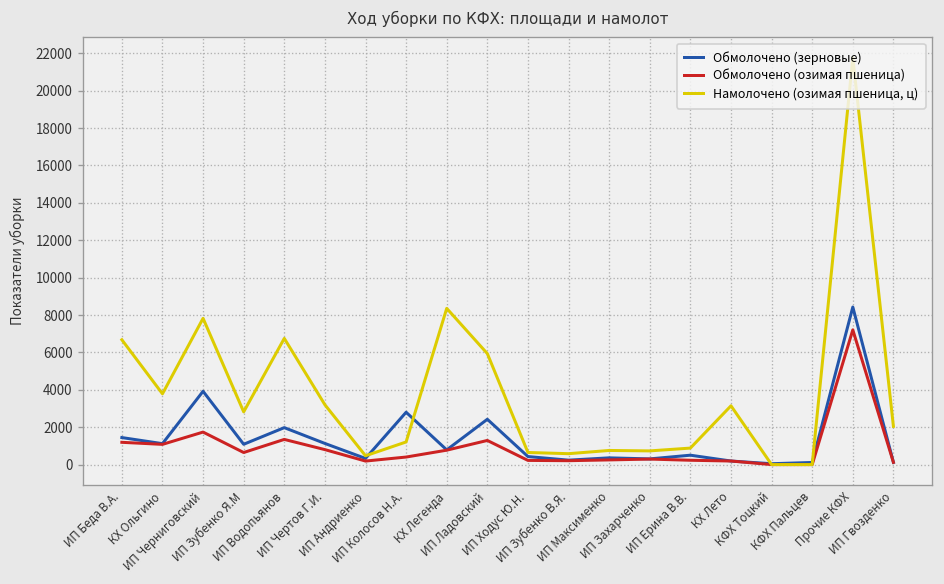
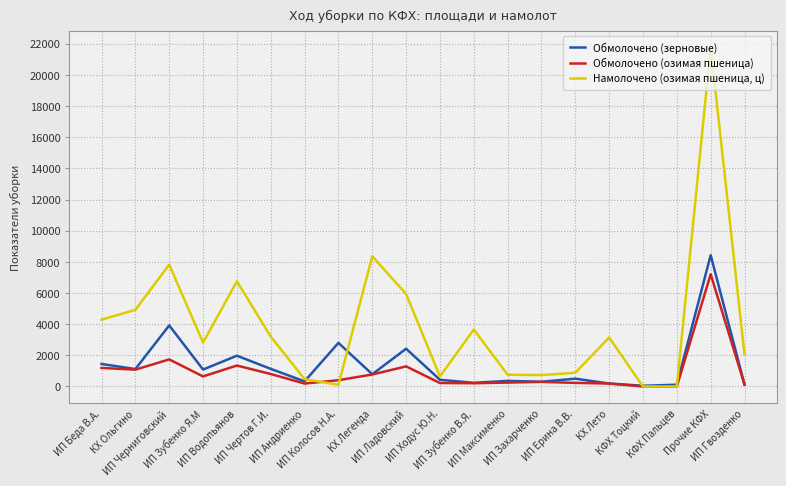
  {
    "Обмолочено (зерновые)": {
      "ИП Беда В.А.": 1400,
      "ИП Черниговский": 3900,
      "ИП Зубенко Я.М": 1100,
      "ИП Водопьянов": 2000,
      "ИП Чертов Г.И.": 1100,
      "ИП Колосов Н.А.": 2800,
      "ИП Ладовский": 2400,
      "ИП Ходус Ю.Н.": 400,
      "ИП Ерина В.В.": 500,
      "Прочие КФХ": 8400
    },
    "Обмолочено (озимая пшеница)": {
      "ИП Беда В.А.": 1200,
      "ИП Черниговский": 1700,
      "ИП Зубенко Я.М": 600,
      "ИП Водопьянов": 1300,
      "ИП Чертов Г.И.": 800,
      "ИП Колосов Н.А.": 400,
      "ИП Ладовский": 1300,
      "ИП Ходус Ю.Н.": 200,
      "ИП Ерина В.В.": 200,
      "Прочие КФХ": 7200
    },
    "Намолочено (озимая пшеница, ц)": {
-     "ИП Беда В.А.": 6700,
-     "КХ Ольгино": 3800,
+     "ИП Беда В.А.": 4300,
+     "КХ Ольгино": 4900,
      "ИП Черниговский": 7800,
      "ИП Зубенко Я.М": 2800,
      "ИП Водопьянов": 6700,
      "ИП Чертов Г.И.": 3200,
-     "ИП Колосов Н.А.": 1200,
+     "ИП Колосов Н.А.": 100,
      "КХ Легенда": 8400,
      "ИП Ладовский": 5900,
      "ИП Ходус Ю.Н.": 600,
-     "ИП Зубенко В.Я.": 600,
+     "ИП Зубенко В.Я.": 3700,
      "ИП Максименко": 800,
      "ИП Захарченко": 700,
      "ИП Ерина В.В.": 900,
      "КХ Лето": 3100,
      "ИП Гвозденко": 2000
    }
  }
